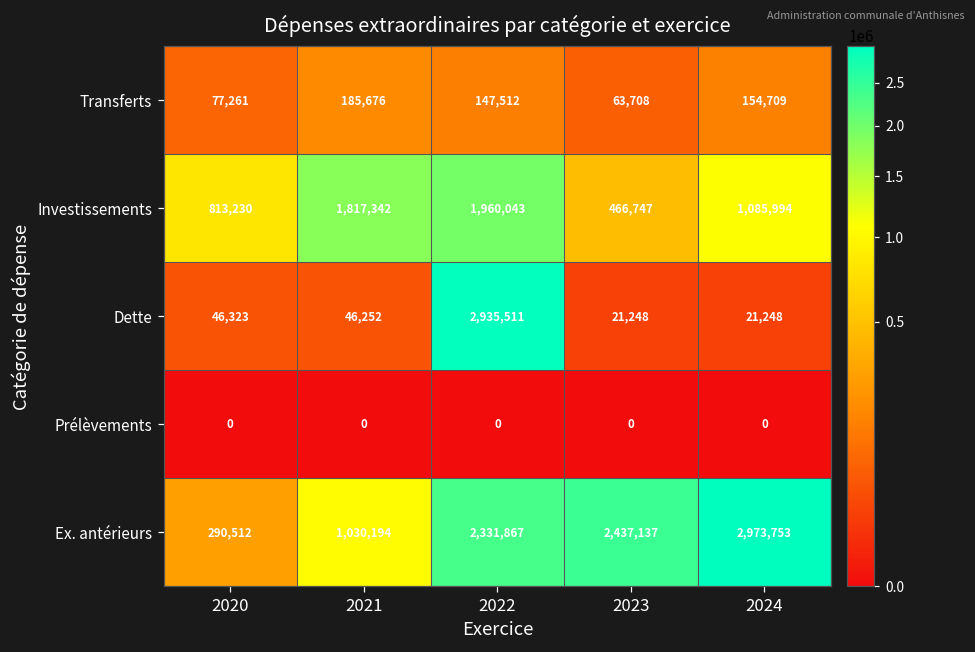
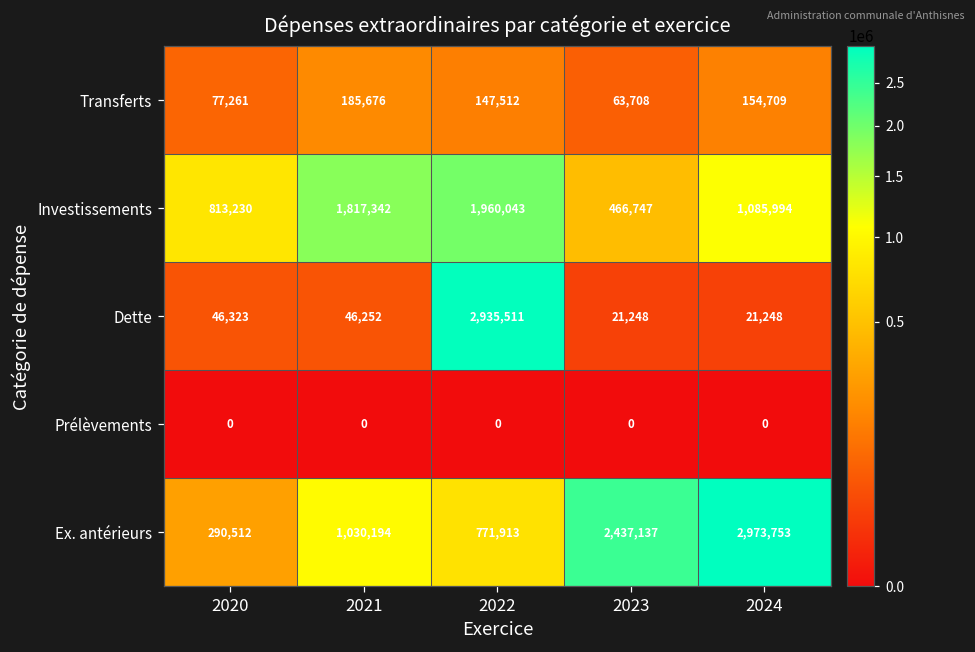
  {
    "Transferts": {
      "2020": "77,261",
      "2021": "185,676",
      "2022": "147,512",
      "2023": "63,708",
      "2024": "154,709"
    },
    "Investissements": {
      "2020": "813,230",
      "2021": "1,817,342",
      "2022": "1,960,043",
      "2023": "466,747",
      "2024": "1,085,994"
    },
    "Dette": {
      "2020": "46,323",
      "2021": "46,252",
      "2022": "2,935,511",
      "2023": "21,248",
      "2024": "21,248"
    },
    "Prélèvements": {
      "2020": "0",
      "2021": "0",
      "2022": "0",
      "2023": "0",
      "2024": "0"
    },
    "Ex. antérieurs": {
      "2020": "290,512",
      "2021": "1,030,194",
-     "2022": "2,331,867",
+     "2022": "771,913",
      "2023": "2,437,137",
      "2024": "2,973,753"
    }
  }
